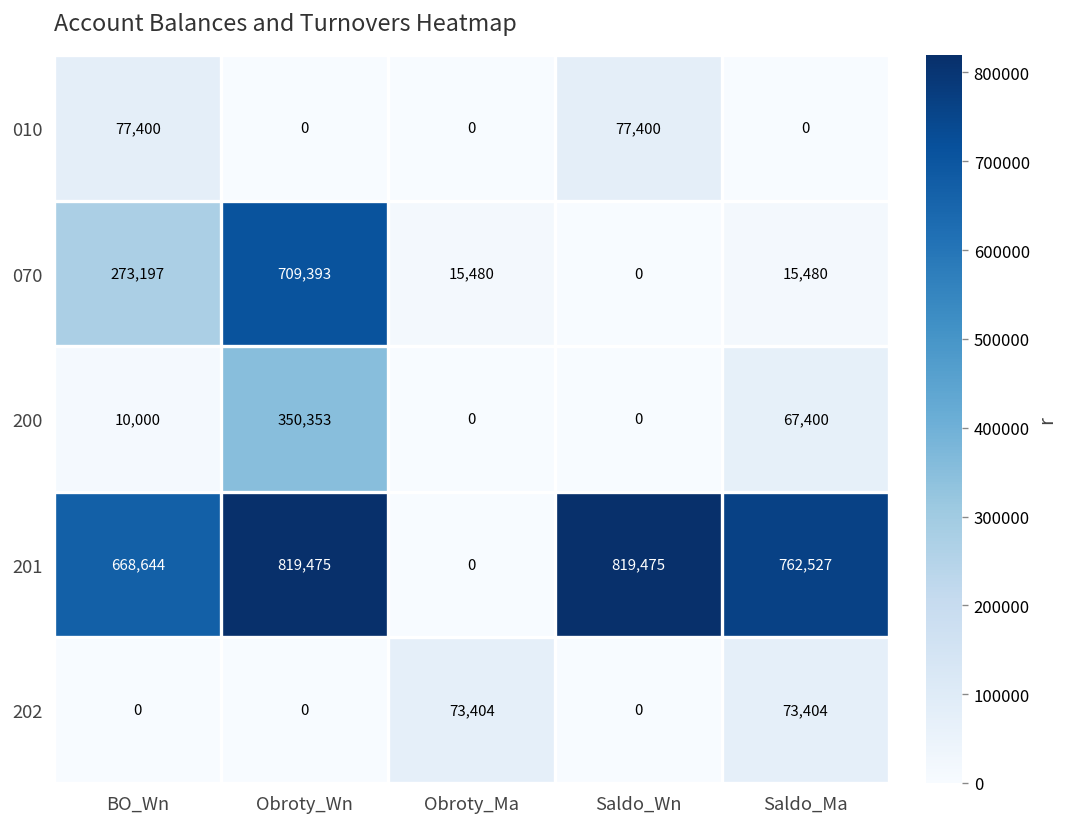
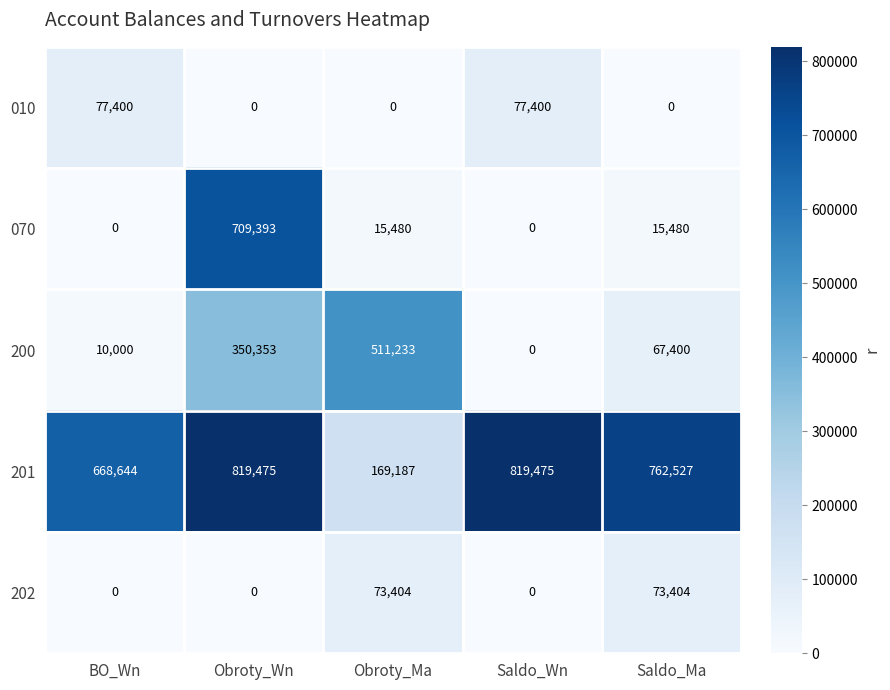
  {
    "010": {
      "BO_Wn": "77,400",
      "Obroty_Wn": "0",
      "Obroty_Ma": "0",
      "Saldo_Wn": "77,400",
      "Saldo_Ma": "0"
    },
    "070": {
-     "BO_Wn": "273,197",
+     "BO_Wn": "0",
      "Obroty_Wn": "709,393",
      "Obroty_Ma": "15,480",
      "Saldo_Wn": "0",
      "Saldo_Ma": "15,480"
    },
    "200": {
      "BO_Wn": "10,000",
      "Obroty_Wn": "350,353",
-     "Obroty_Ma": "0",
+     "Obroty_Ma": "511,233",
      "Saldo_Wn": "0",
      "Saldo_Ma": "67,400"
    },
    "201": {
      "BO_Wn": "668,644",
      "Obroty_Wn": "819,475",
-     "Obroty_Ma": "0",
+     "Obroty_Ma": "169,187",
      "Saldo_Wn": "819,475",
      "Saldo_Ma": "762,527"
    },
    "202": {
      "BO_Wn": "0",
      "Obroty_Wn": "0",
      "Obroty_Ma": "73,404",
      "Saldo_Wn": "0",
      "Saldo_Ma": "73,404"
    }
  }
